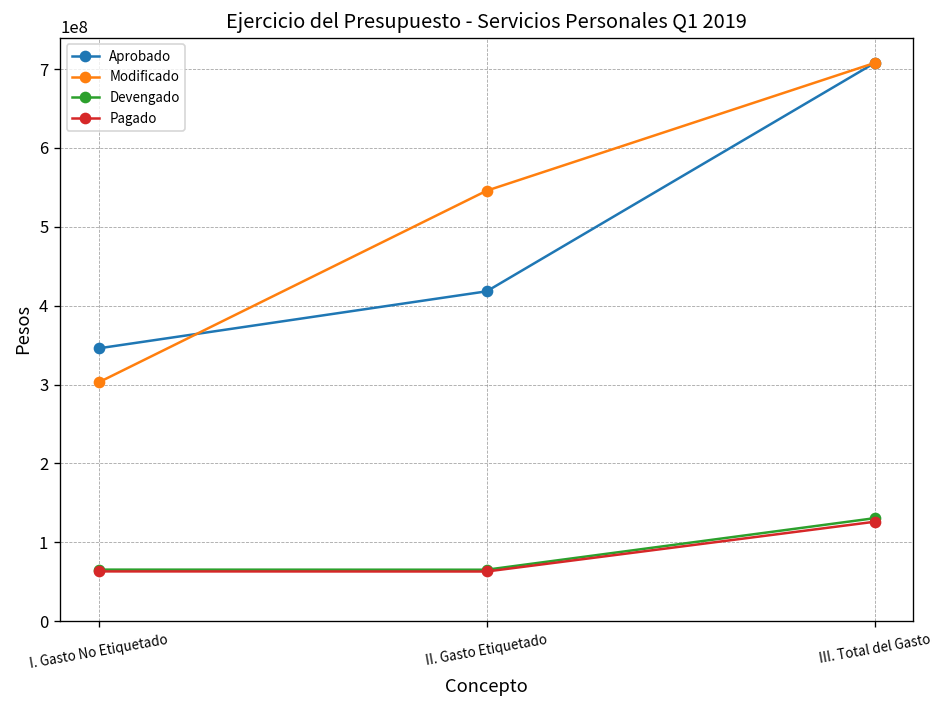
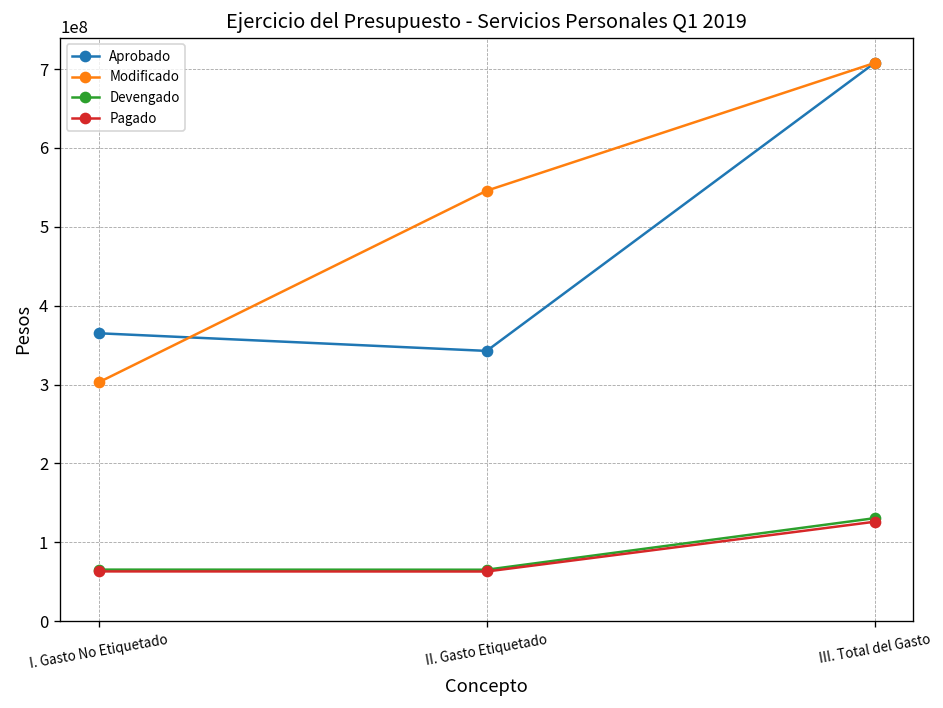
  {
    "Aprobado": {
-     "I. Gasto No Etiquetado": 350000000,
-     "II. Gasto Etiquetado": 420000000
+     "I. Gasto No Etiquetado": 370000000,
+     "II. Gasto Etiquetado": 340000000
    },
    "Modificado": {
      "I. Gasto No Etiquetado": 300000000,
      "II. Gasto Etiquetado": 550000000
    },
    "Devengado": {
      "III. Total del Gasto": 130000000
    },
    "Pagado": {
      "III. Total del Gasto": 130000000
    }
  }
